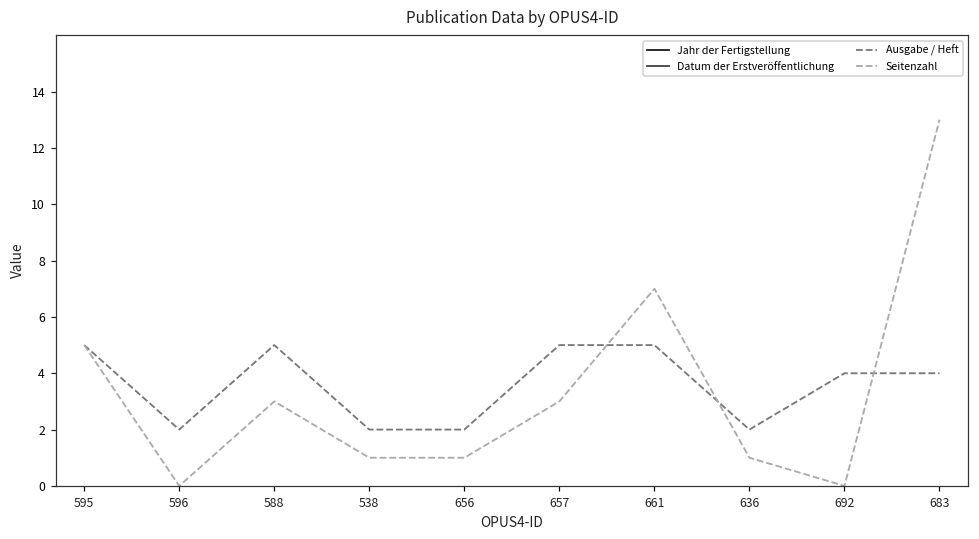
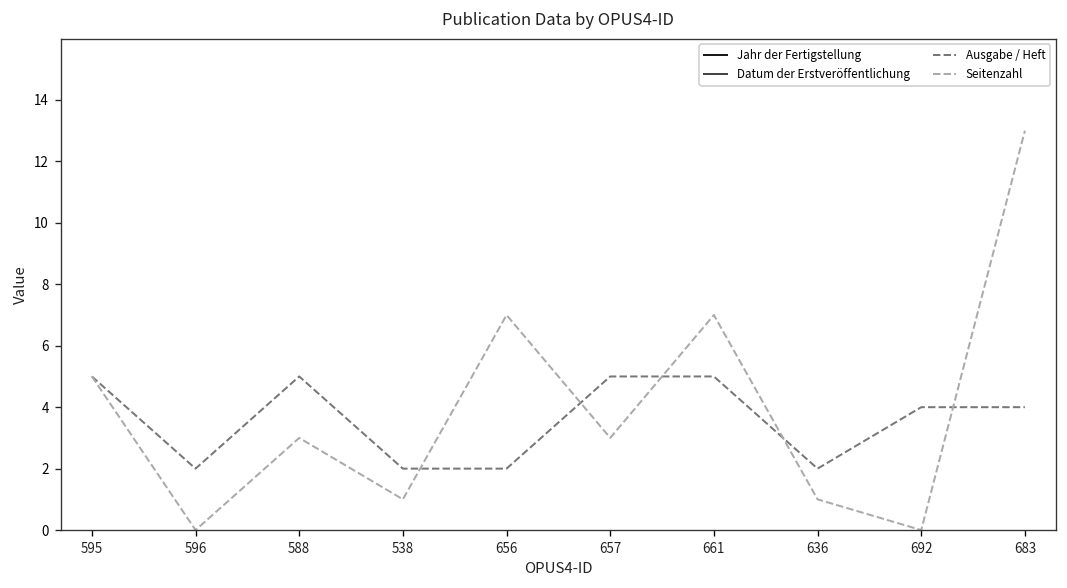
  {
    "Ausgabe / Heft": {
      "596": 2,
      "588": 5,
      "538": 2,
      "656": 2,
      "657": 5,
      "661": 5,
      "636": 2,
      "692": 4,
      "683": 4
    },
    "Seitenzahl": {
      "596": 0,
      "588": 3,
      "538": 1,
-     "656": 1,
+     "656": 7,
      "657": 3,
      "661": 7,
      "636": 1,
      "692": 0,
      "683": 13
    }
  }
